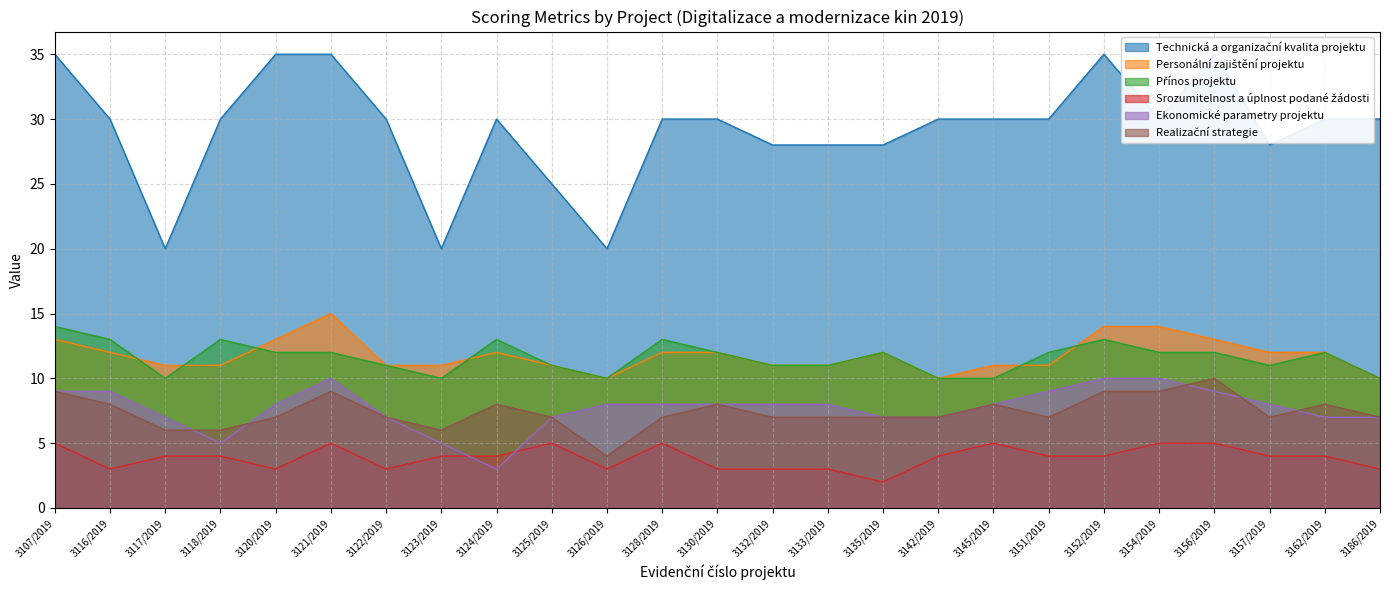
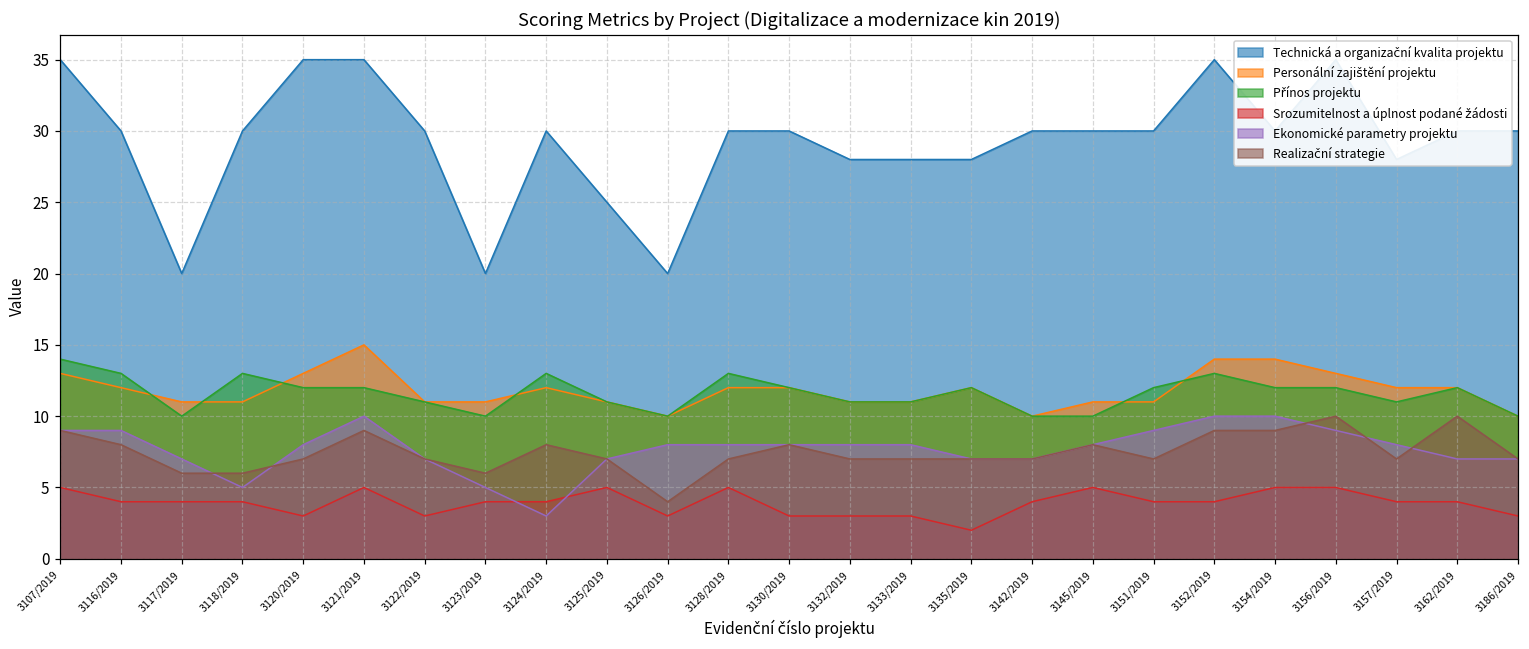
  {
    "Technická a organizační kvalita projektu": {
      "3107/2019": 35,
      "3116/2019": 30,
      "3117/2019": 20,
      "3118/2019": 30,
      "3120/2019": 35,
      "3121/2019": 35,
      "3122/2019": 30,
      "3123/2019": 20,
      "3124/2019": 30,
      "3125/2019": 25,
      "3126/2019": 20,
      "3128/2019": 30,
      "3130/2019": 30,
      "3132/2019": 28,
      "3133/2019": 28,
      "3135/2019": 28,
      "3142/2019": 30,
      "3145/2019": 30,
      "3151/2019": 30,
      "3152/2019": 35,
      "3157/2019": 28,
      "3186/2019": 30
    },
    "Personální zajištění projektu": {
      "3107/2019": 13,
      "3116/2019": 12,
      "3117/2019": 11,
      "3118/2019": 11,
      "3120/2019": 13,
      "3121/2019": 15,
      "3123/2019": 11,
      "3124/2019": 12,
      "3128/2019": 12,
      "3145/2019": 11,
      "3151/2019": 11,
      "3152/2019": 14,
      "3154/2019": 14,
      "3156/2019": 13,
      "3157/2019": 12
    },
    "Přínos projektu": {
      "3107/2019": 14,
      "3116/2019": 13,
      "3117/2019": 10,
      "3118/2019": 13,
      "3120/2019": 12,
      "3121/2019": 12,
      "3123/2019": 10,
      "3124/2019": 13,
      "3128/2019": 13,
      "3145/2019": 10,
      "3151/2019": 12,
      "3152/2019": 13,
      "3154/2019": 12,
      "3156/2019": 12,
      "3157/2019": 11
    },
    "Srozumitelnost a úplnost podané žádosti": {
      "3107/2019": 5,
-     "3116/2019": 3,
+     "3116/2019": 4,
      "3117/2019": 4,
      "3118/2019": 4,
      "3120/2019": 3,
      "3121/2019": 5,
      "3122/2019": 3,
      "3123/2019": 4,
      "3124/2019": 4,
      "3125/2019": 5,
      "3126/2019": 3,
      "3128/2019": 5,
      "3130/2019": 3,
      "3132/2019": 3,
      "3133/2019": 3,
      "3135/2019": 2,
      "3142/2019": 4,
      "3145/2019": 5,
      "3151/2019": 4,
      "3152/2019": 4,
      "3154/2019": 5,
      "3156/2019": 5,
      "3157/2019": 4,
      "3162/2019": 4,
      "3186/2019": 3
    },
    "Ekonomické parametry projektu": {
      "3116/2019": 9,
      "3117/2019": 7,
      "3118/2019": 5,
      "3120/2019": 8,
      "3121/2019": 10,
      "3123/2019": 5,
      "3124/2019": 3,
      "3126/2019": 8,
      "3128/2019": 8,
      "3132/2019": 8,
      "3133/2019": 8,
      "3151/2019": 9,
      "3152/2019": 10,
      "3154/2019": 10,
      "3156/2019": 9,
      "3157/2019": 8,
      "3162/2019": 7
    },
    "Realizační strategie": {
      "3116/2019": 8,
      "3117/2019": 6,
      "3118/2019": 6,
      "3120/2019": 7,
      "3121/2019": 9,
      "3123/2019": 6,
      "3124/2019": 8,
      "3126/2019": 4,
      "3128/2019": 7,
      "3132/2019": 7,
      "3133/2019": 7,
      "3151/2019": 7,
      "3152/2019": 9,
      "3154/2019": 9,
      "3156/2019": 10,
      "3157/2019": 7,
-     "3162/2019": 8
+     "3162/2019": 10
    }
  }
